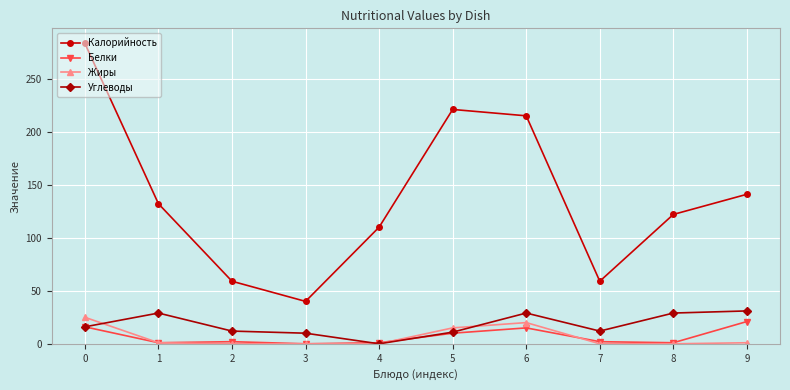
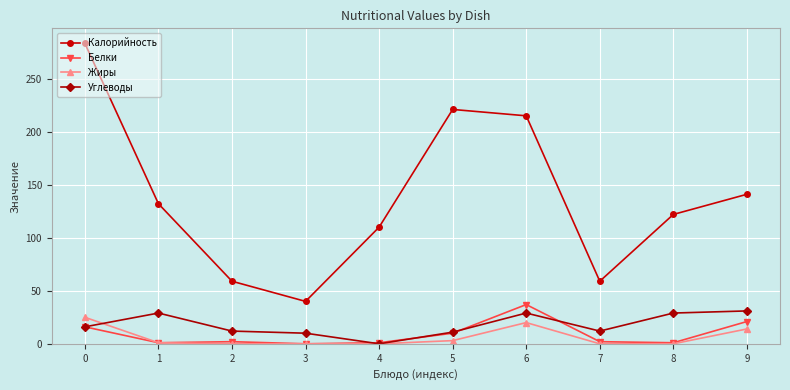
  {
    "Белки": {
-     "6": 15,
+     "6": 37,
      "9": 21
    },
    "Жиры": {
      "0": 25,
-     "5": 15,
+     "5": 3,
      "6": 20,
-     "9": 1
+     "9": 14
    }
  }
